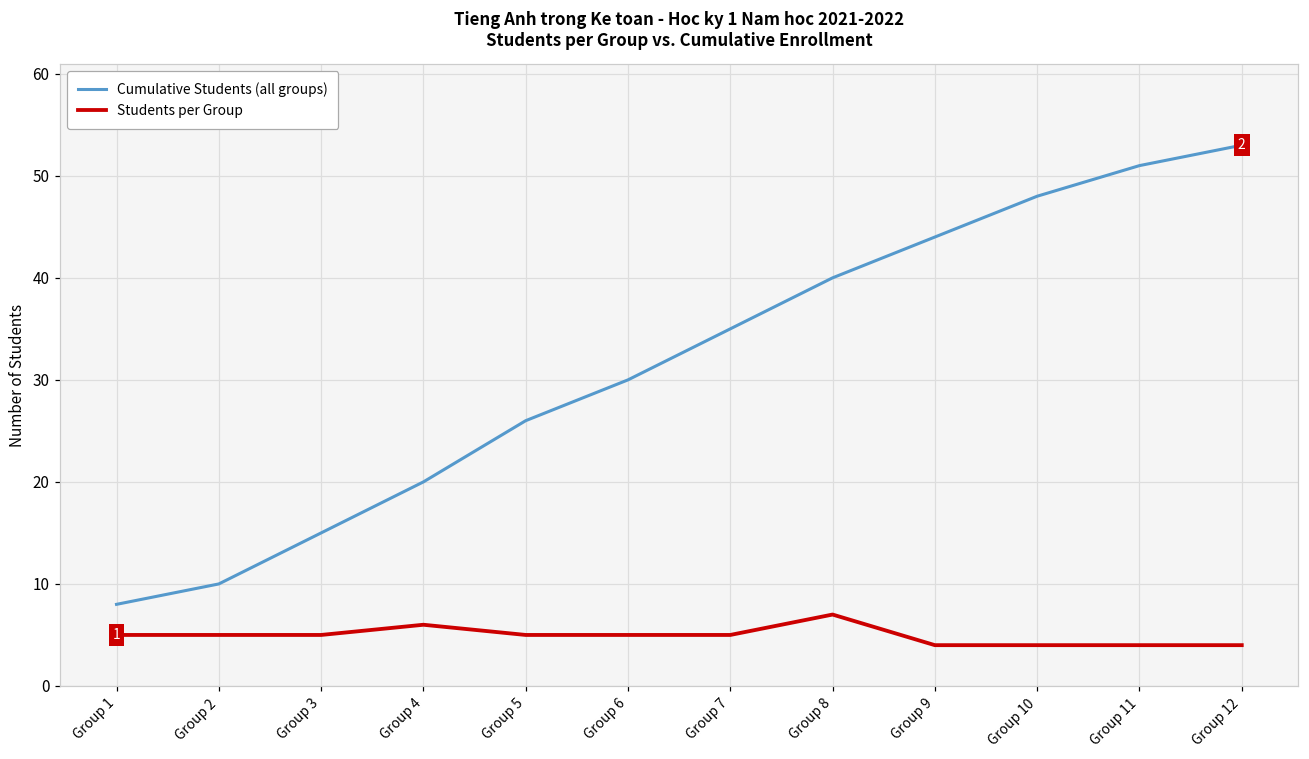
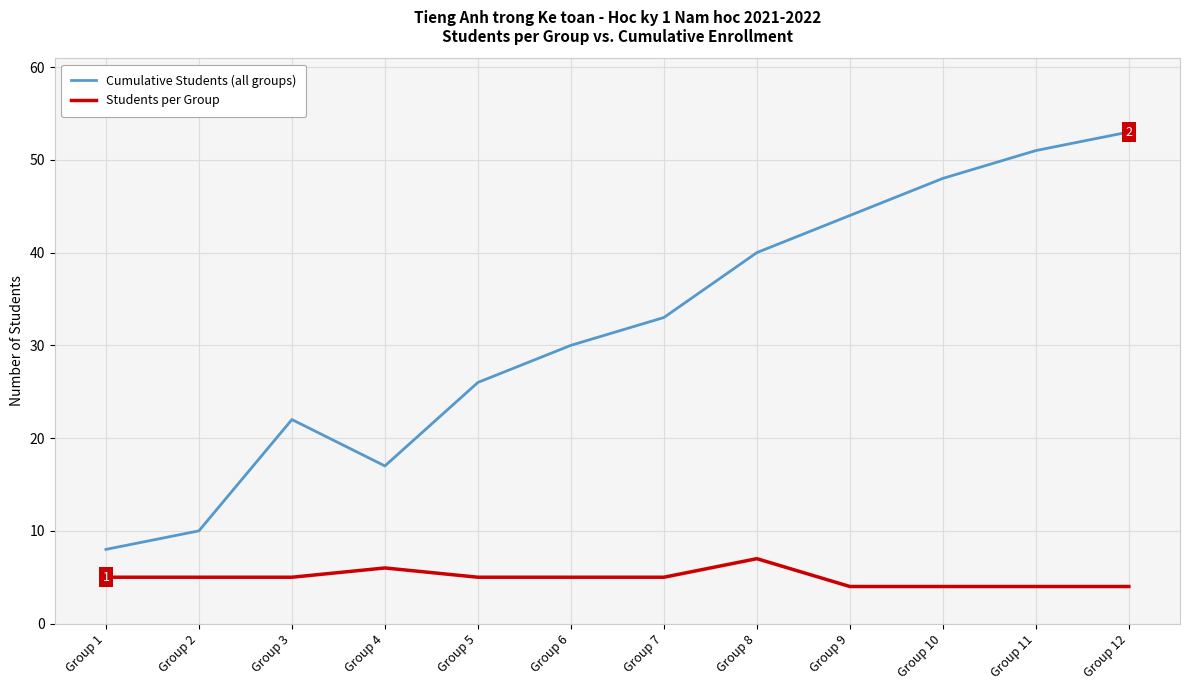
  {
    "Cumulative Students (all groups)": {
      "Group 1": 8,
      "Group 2": 10,
-     "Group 3": 15,
-     "Group 4": 20,
+     "Group 3": 22,
+     "Group 4": 17,
      "Group 5": 26,
      "Group 6": 30,
-     "Group 7": 35,
+     "Group 7": 33,
      "Group 8": 40,
      "Group 9": 44,
      "Group 10": 48,
      "Group 11": 51
    },
    "Students per Group": {
      "Group 2": 5,
      "Group 3": 5,
      "Group 4": 6,
      "Group 5": 5,
      "Group 6": 5,
      "Group 7": 5,
      "Group 8": 7,
      "Group 9": 4,
      "Group 10": 4,
      "Group 11": 4,
      "Group 12": 4
    }
  }
